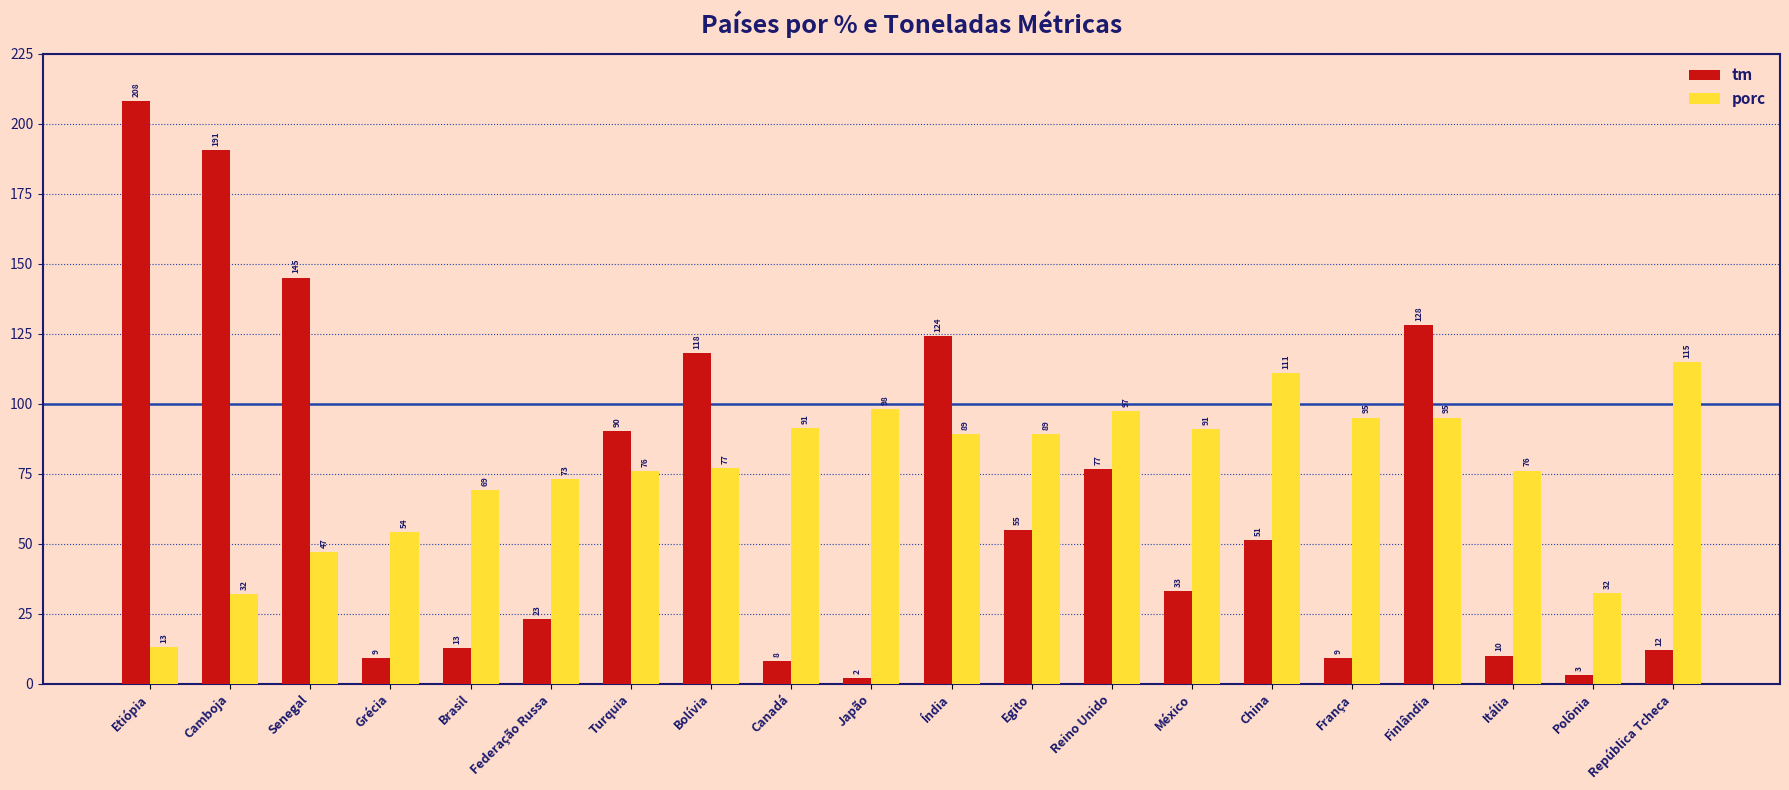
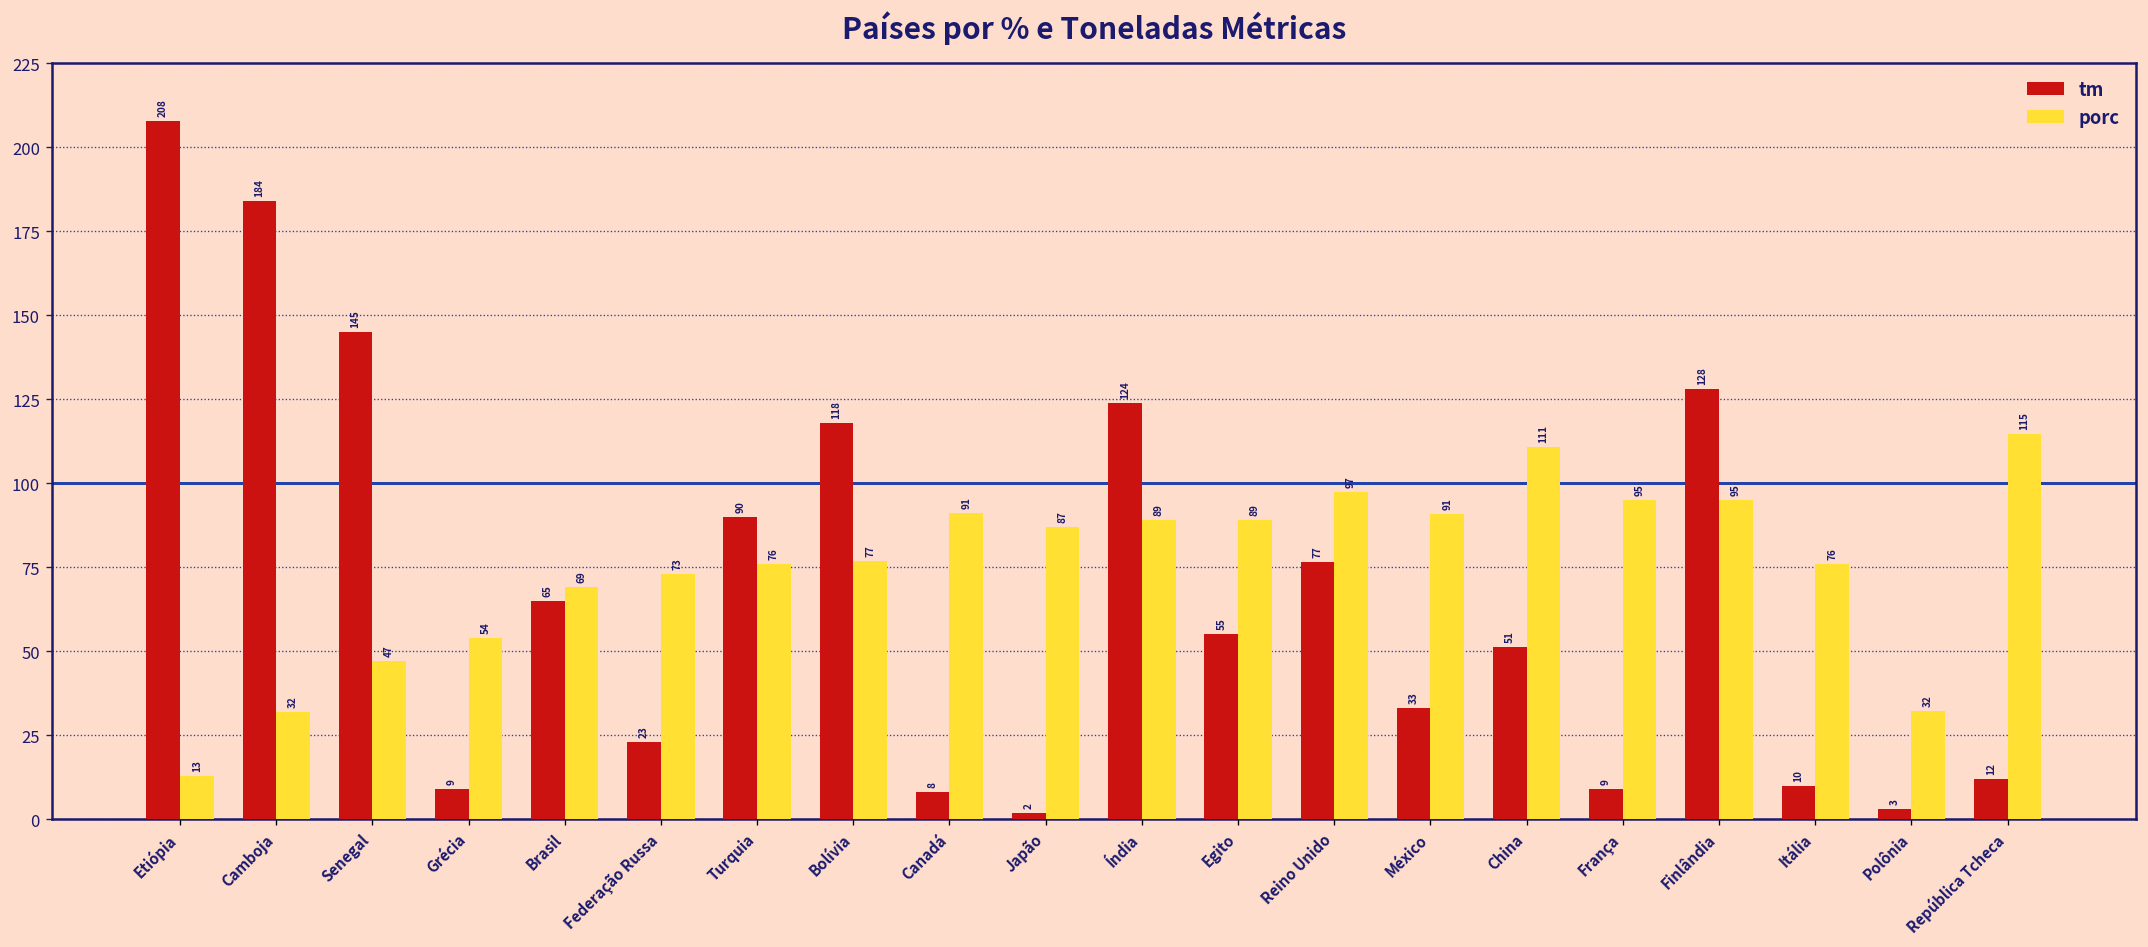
  {
    "tm": {
      "Etiópia": 208,
-     "Camboja": 191,
+     "Camboja": 184,
      "Senegal": 145,
      "Grécia": 9,
-     "Brasil": 13,
+     "Brasil": 65,
      "Federação Russa": 23,
      "Turquia": 90,
      "Bolívia": 118,
      "Canadá": 8,
      "Japão": 2,
      "Índia": 124,
      "Egito": 55,
      "Reino Unido": 77,
      "México": 33,
      "China": 51,
      "França": 9,
      "Finlândia": 128,
      "Itália": 10,
      "Polônia": 3,
      "República Tcheca": 12
    },
    "porc": {
      "Etiópia": 13,
      "Camboja": 32,
      "Senegal": 47,
      "Grécia": 54,
      "Brasil": 69,
      "Federação Russa": 73,
      "Turquia": 76,
      "Bolívia": 77,
      "Canadá": 91,
-     "Japão": 98,
+     "Japão": 87,
      "Índia": 89,
      "Egito": 89,
      "Reino Unido": 97,
      "México": 91,
      "China": 111,
      "França": 95,
      "Finlândia": 95,
      "Itália": 76,
      "Polônia": 32,
      "República Tcheca": 115
    }
  }
